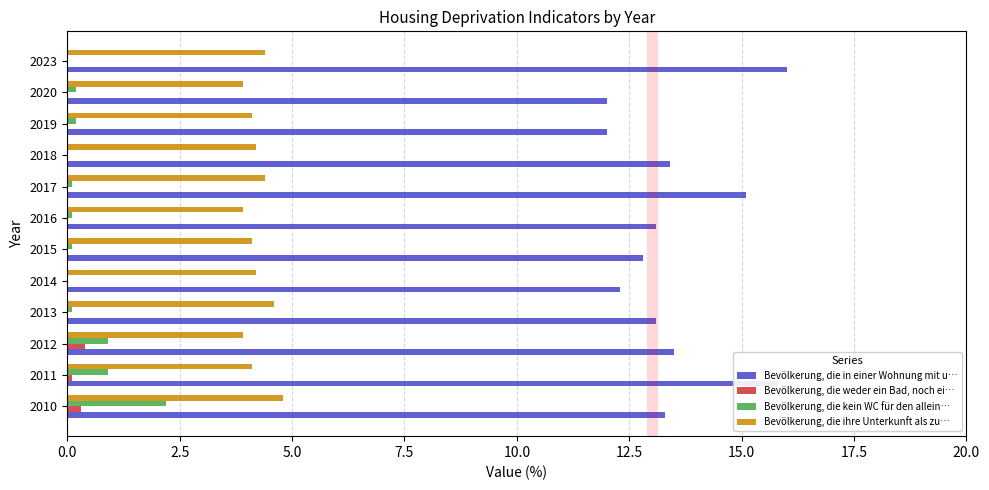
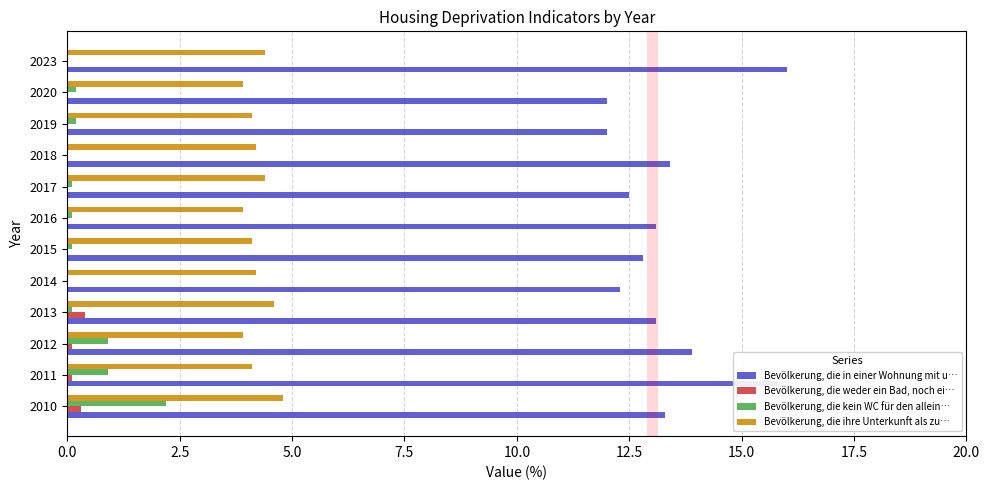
  {
    "Bevölkerung, die in einer Wohnung mit u…": {
      "2023": 16.0,
      "2020": 12.0,
      "2019": 12.0,
      "2018": 13.4,
-     "2017": 15.1,
+     "2017": 12.5,
      "2016": 13.1,
      "2015": 12.8,
      "2014": 12.3,
      "2013": 13.1,
-     "2012": 13.5,
+     "2012": 13.9,
      "2010": 13.3
    },
    "Bevölkerung, die weder ein Bad, noch ei…": {
      "2023": 0.0,
      "2020": 0.0,
      "2019": 0.0,
      "2018": 0.0,
      "2017": 0.0,
      "2016": 0.0,
      "2015": 0.0,
      "2014": 0.0,
-     "2013": 0.0,
-     "2012": 0.4,
+     "2013": 0.4,
+     "2012": 0.1,
      "2011": 0.1,
      "2010": 0.3
    },
    "Bevölkerung, die kein WC für den allein…": {
      "2023": 0.0,
      "2020": 0.2,
      "2019": 0.2,
      "2018": 0.0,
      "2017": 0.1,
      "2016": 0.1,
      "2015": 0.1,
      "2014": 0.0,
      "2013": 0.1,
      "2012": 0.9,
      "2011": 0.9,
      "2010": 2.2
    },
    "Bevölkerung, die ihre Unterkunft als zu…": {
      "2023": 4.4,
      "2020": 3.9,
      "2019": 4.1,
      "2018": 4.2,
      "2017": 4.4,
      "2016": 3.9,
      "2015": 4.1,
      "2014": 4.2,
      "2013": 4.6,
      "2012": 3.9,
      "2011": 4.1,
      "2010": 4.8
    }
  }
